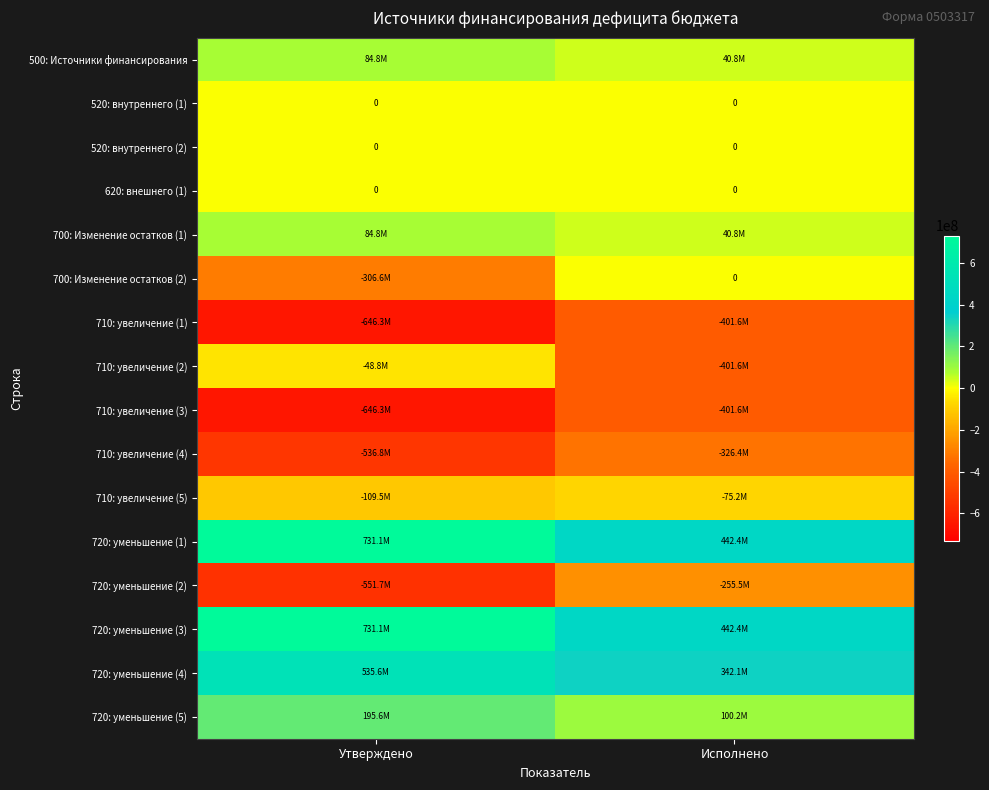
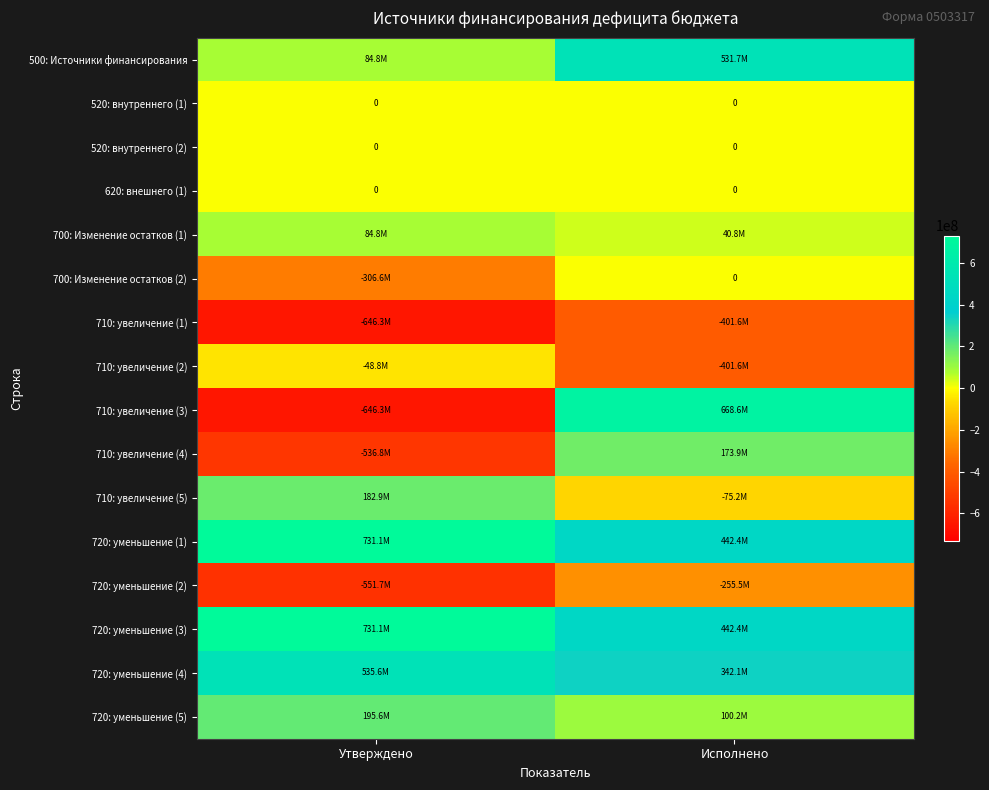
  {
    "500: Источники финансирования": {
      "Утверждено": "84.8M",
-     "Исполнено": "40.8M"
+     "Исполнено": "531.7M"
    },
    "520: внутреннего (1)": {
      "Утверждено": "0",
      "Исполнено": "0"
    },
    "520: внутреннего (2)": {
      "Утверждено": "0",
      "Исполнено": "0"
    },
    "620: внешнего (1)": {
      "Утверждено": "0",
      "Исполнено": "0"
    },
    "700: Изменение остатков (1)": {
      "Утверждено": "84.8M",
      "Исполнено": "40.8M"
    },
    "700: Изменение остатков (2)": {
      "Утверждено": "-306.6M",
      "Исполнено": "0"
    },
    "710: увеличение (1)": {
      "Утверждено": "-646.3M",
      "Исполнено": "-401.6M"
    },
    "710: увеличение (2)": {
      "Утверждено": "-48.8M",
      "Исполнено": "-401.6M"
    },
    "710: увеличение (3)": {
      "Утверждено": "-646.3M",
-     "Исполнено": "-401.6M"
+     "Исполнено": "668.6M"
    },
    "710: увеличение (4)": {
      "Утверждено": "-536.8M",
-     "Исполнено": "-326.4M"
+     "Исполнено": "173.9M"
    },
    "710: увеличение (5)": {
-     "Утверждено": "-109.5M",
+     "Утверждено": "182.9M",
      "Исполнено": "-75.2M"
    },
    "720: уменьшение (1)": {
      "Утверждено": "731.1M",
      "Исполнено": "442.4M"
    },
    "720: уменьшение (2)": {
      "Утверждено": "-551.7M",
      "Исполнено": "-255.5M"
    },
    "720: уменьшение (3)": {
      "Утверждено": "731.1M",
      "Исполнено": "442.4M"
    },
    "720: уменьшение (4)": {
      "Утверждено": "535.6M",
      "Исполнено": "342.1M"
    },
    "720: уменьшение (5)": {
      "Утверждено": "195.6M",
      "Исполнено": "100.2M"
    }
  }
